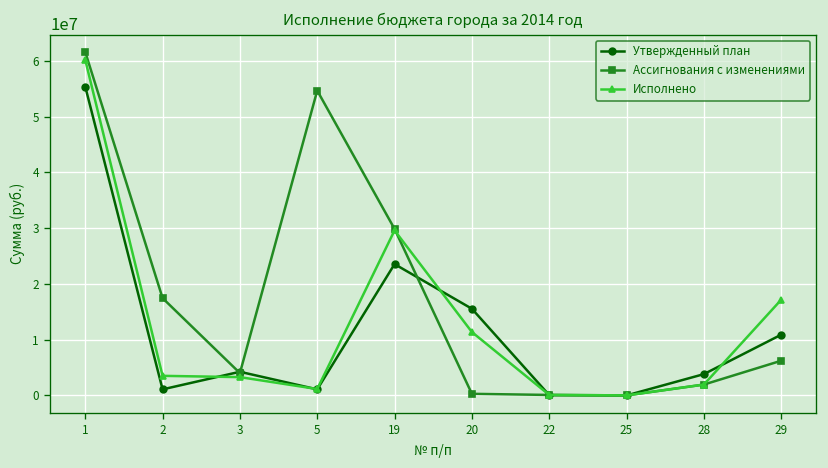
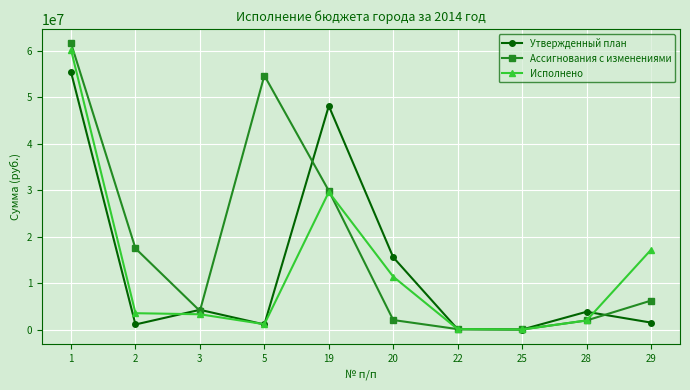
  {
    "Утвержденный план": {
      "1": 55000000,
      "2": 1000000,
-     "19": 24000000,
+     "19": 48000000,
      "20": 16000000,
      "28": 4000000,
-     "29": 11000000
+     "29": 1000000
    },
    "Ассигнования с изменениями": {
      "1": 62000000,
      "2": 17000000,
      "5": 55000000,
-     "20": 0,
+     "20": 2000000,
      "29": 6000000
    },
    "Исполнено": {
      "1": 60000000,
      "2": 4000000,
      "3": 3000000,
      "20": 11000000,
      "29": 17000000
    }
  }
